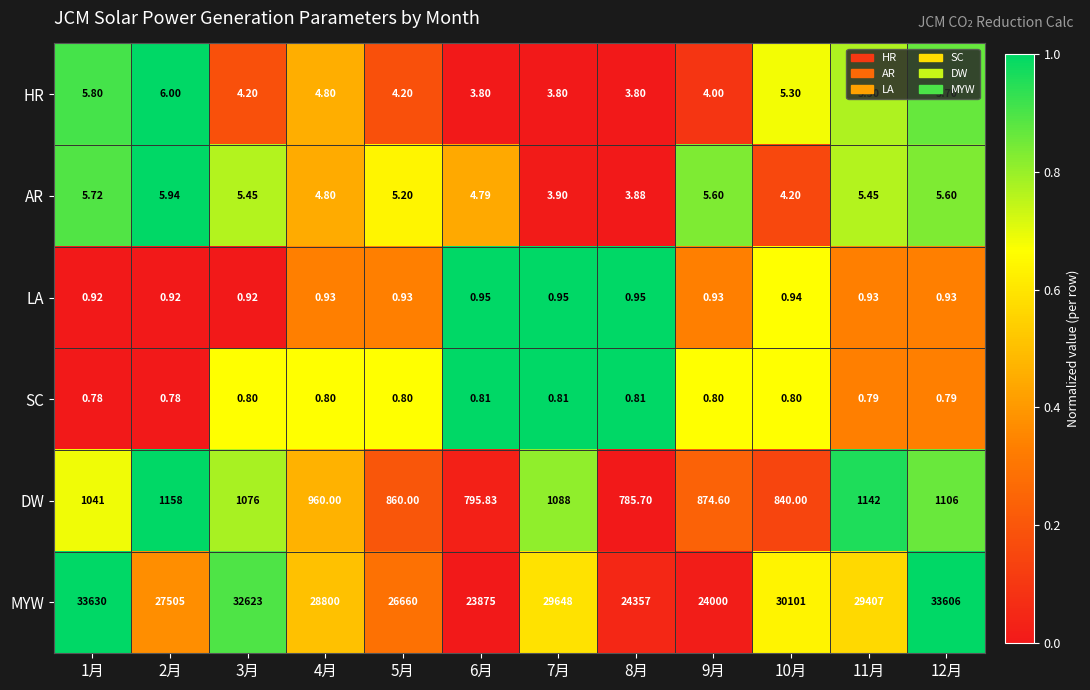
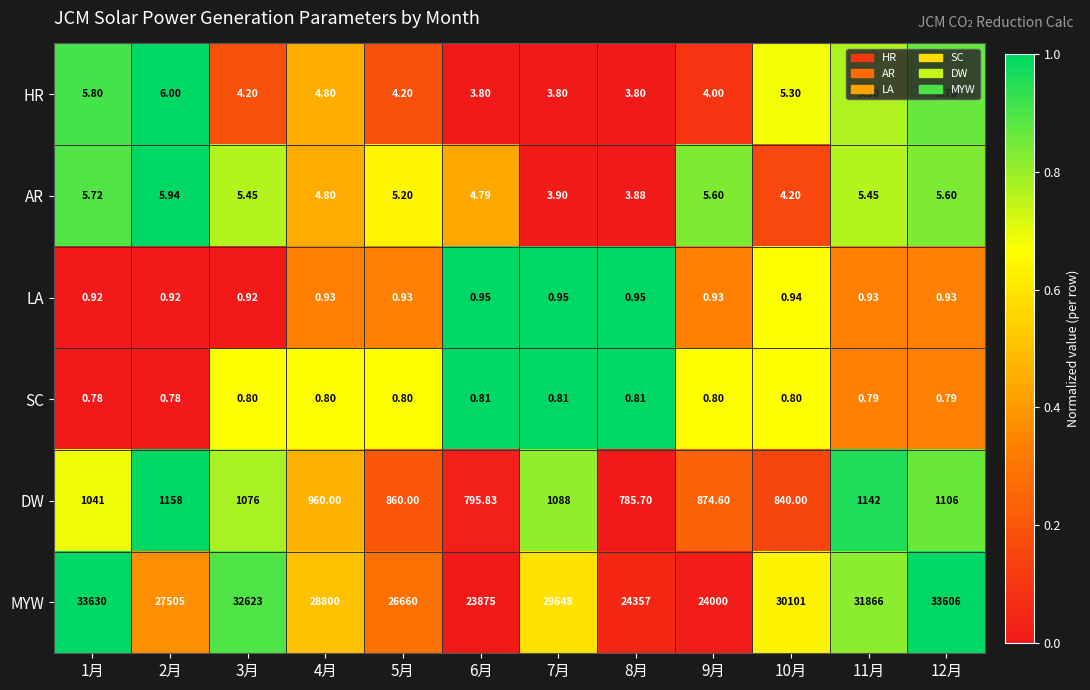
  {
    "HR": {
      "1月": 5.80,
      "2月": 6.00,
      "3月": 4.20,
      "4月": 4.80,
      "5月": 4.20,
      "6月": 3.80,
      "7月": 3.80,
      "8月": 3.80,
      "9月": 4.00,
      "10月": 5.30
    },
    "AR": {
      "1月": 5.72,
      "2月": 5.94,
      "3月": 5.45,
      "4月": 4.80,
      "5月": 5.20,
      "6月": 4.79,
      "7月": 3.90,
      "8月": 3.88,
      "9月": 5.60,
      "10月": 4.20,
      "11月": 5.45,
      "12月": 5.60
    },
    "LA": {
      "1月": 0.92,
      "2月": 0.92,
      "3月": 0.92,
      "4月": 0.93,
      "5月": 0.93,
      "6月": 0.95,
      "7月": 0.95,
      "8月": 0.95,
      "9月": 0.93,
      "10月": 0.94,
      "11月": 0.93,
      "12月": 0.93
    },
    "SC": {
      "1月": 0.78,
      "2月": 0.78,
      "3月": 0.80,
      "4月": 0.80,
      "5月": 0.80,
      "6月": 0.81,
      "7月": 0.81,
      "8月": 0.81,
      "9月": 0.80,
      "10月": 0.80,
      "11月": 0.79,
      "12月": 0.79
    },
    "DW": {
      "1月": 1041,
      "2月": 1158,
      "3月": 1076,
      "4月": 960.00,
      "5月": 860.00,
      "6月": 795.83,
      "7月": 1088,
      "8月": 785.70,
      "9月": 874.60,
      "10月": 840.00,
      "11月": 1142,
      "12月": 1106
    },
    "MYW": {
      "1月": 33630,
      "2月": 27505,
      "3月": 32623,
      "4月": 28800,
      "5月": 26660,
      "6月": 23875,
      "7月": 29648,
      "8月": 24357,
      "9月": 24000,
      "10月": 30101,
-     "11月": 29407,
+     "11月": 31866,
      "12月": 33606
    }
  }
